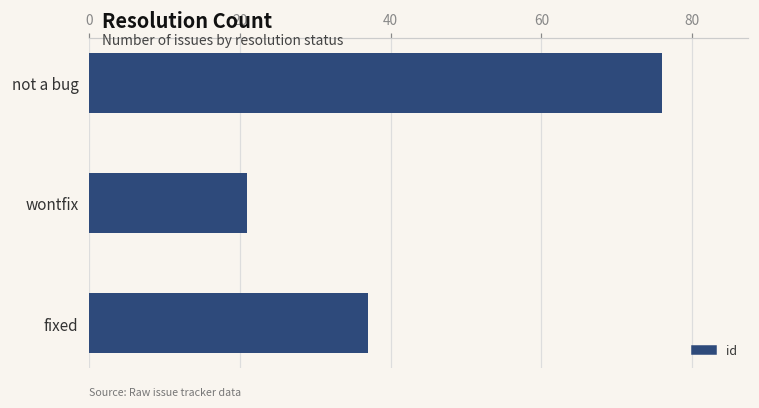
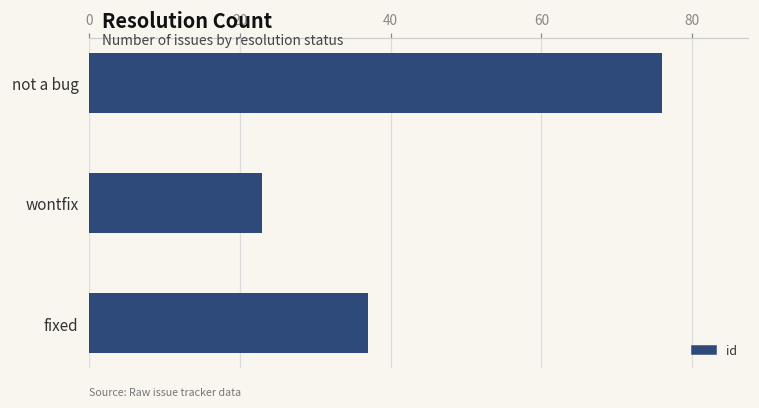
  {
    "not a bug": 76,
-   "wontfix": 21,
+   "wontfix": 23,
    "fixed": 37
  }
